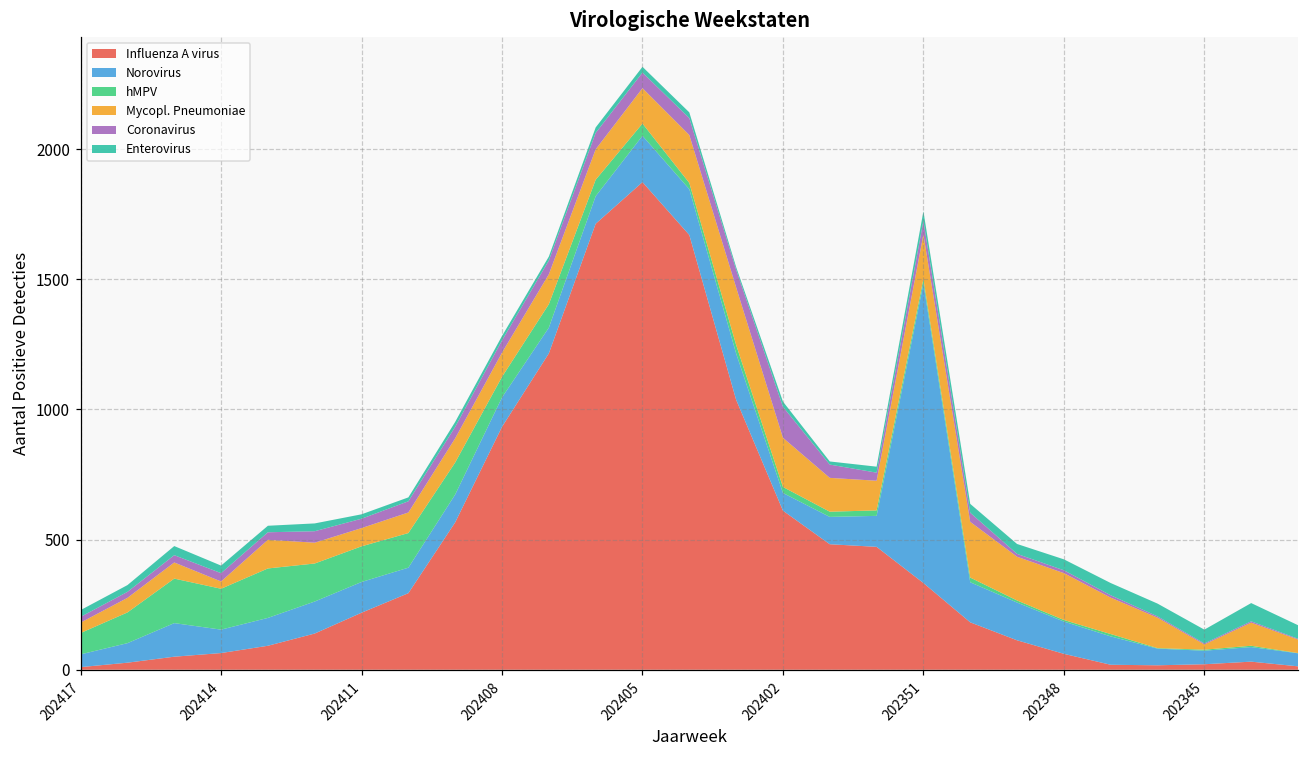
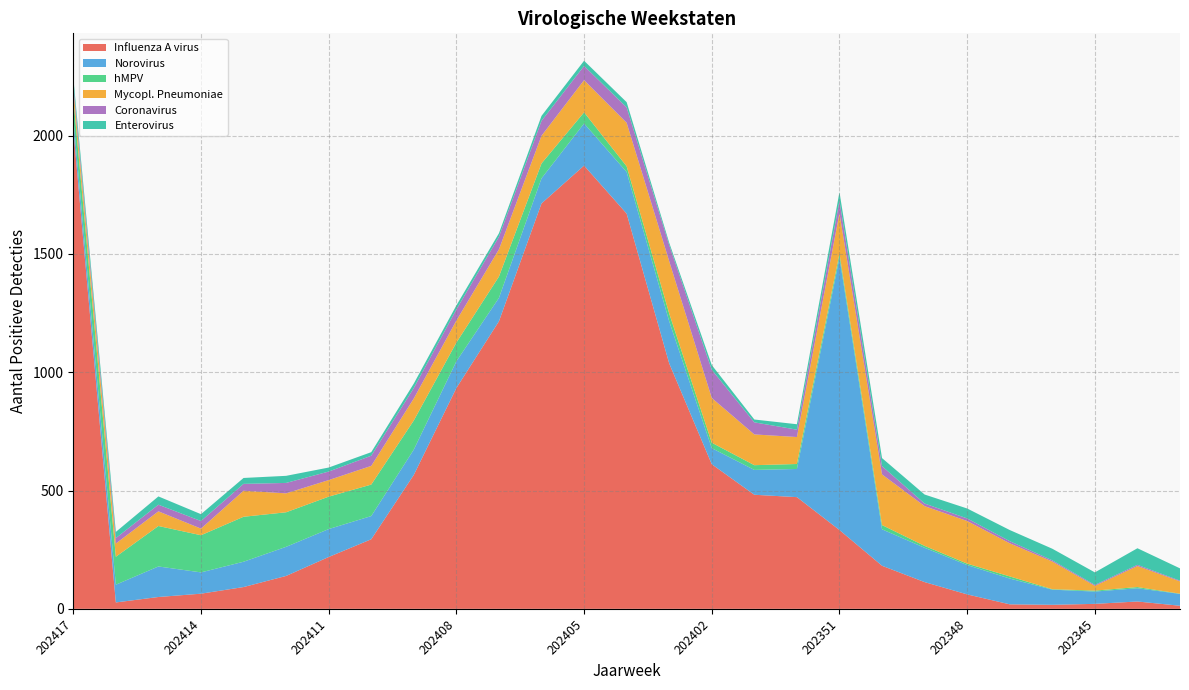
  {
    "Influenza A virus": {
-     "202417": 10,
+     "202417": 2030,
      "202414": 60,
      "202411": 220,
      "202408": 930,
      "202405": 1870,
      "202402": 610,
      "202351": 330,
      "202348": 60,
      "202345": 20
    },
    "Norovirus": {
      "202417": 50,
      "202414": 90,
      "202411": 120,
      "202408": 110,
      "202405": 180,
      "202402": 70,
      "202351": 1150
    },
    "Mycopl. Pneumoniae": {
      "202417": 40,
      "202414": 30,
      "202411": 70,
      "202408": 90,
      "202405": 140,
      "202402": 190,
      "202351": 170,
      "202348": 180
    },
    "Coronavirus": {
      "202417": 20,
      "202414": 30,
      "202411": 40,
      "202408": 50,
      "202405": 60,
      "202402": 120,
      "202351": 50,
      "202348": 10
    }
  }
